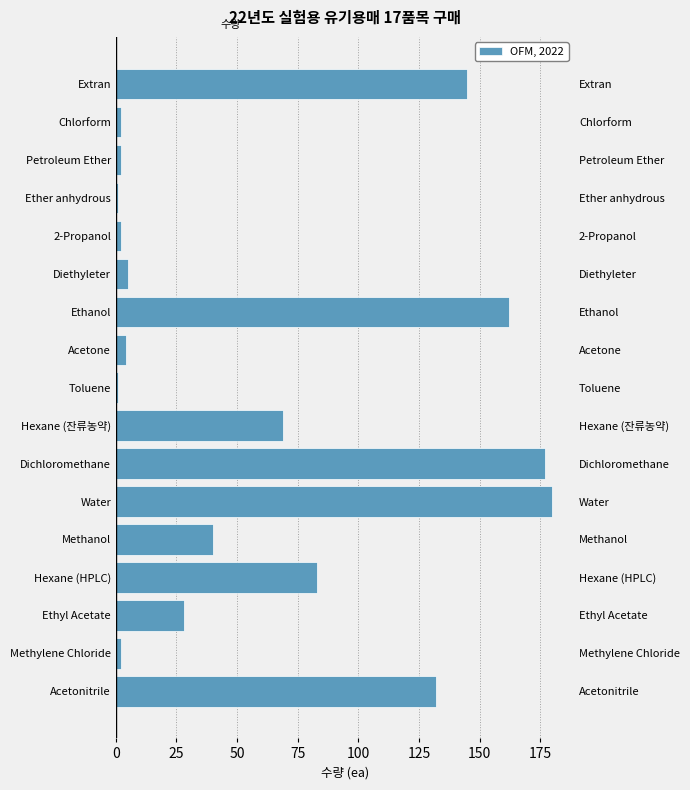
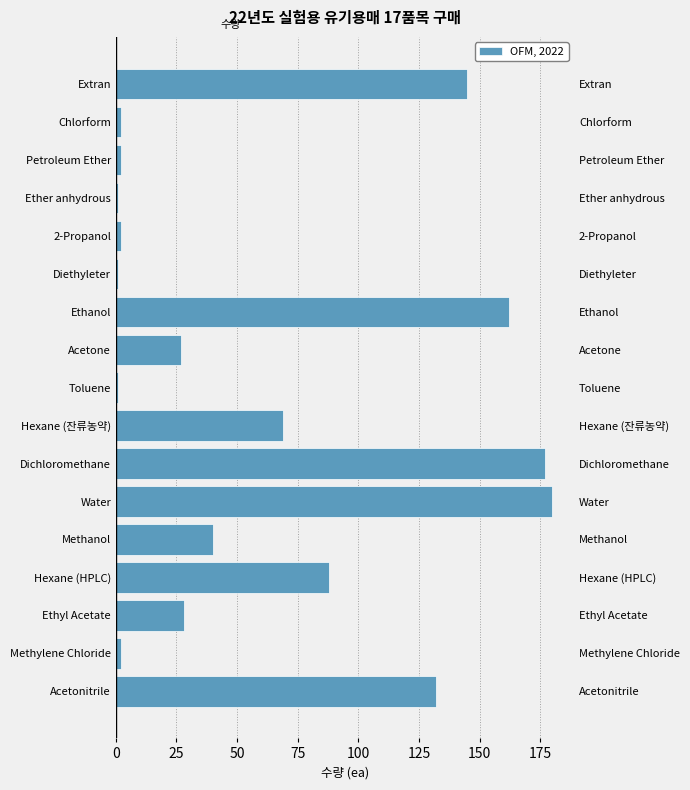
  {
    "Extran": 145,
    "Chlorform": 2,
    "Petroleum Ether": 2,
    "2-Propanol": 2,
-   "Diethyleter": 5,
+   "Diethyleter": 1,
    "Ethanol": 162,
-   "Acetone": 4,
+   "Acetone": 27,
    "Hexane (잔류농약)": 69,
    "Dichloromethane": 177,
    "Water": 180,
    "Methanol": 40,
-   "Hexane (HPLC)": 83,
+   "Hexane (HPLC)": 88,
    "Ethyl Acetate": 28,
    "Methylene Chloride": 2,
    "Acetonitrile": 132
  }
